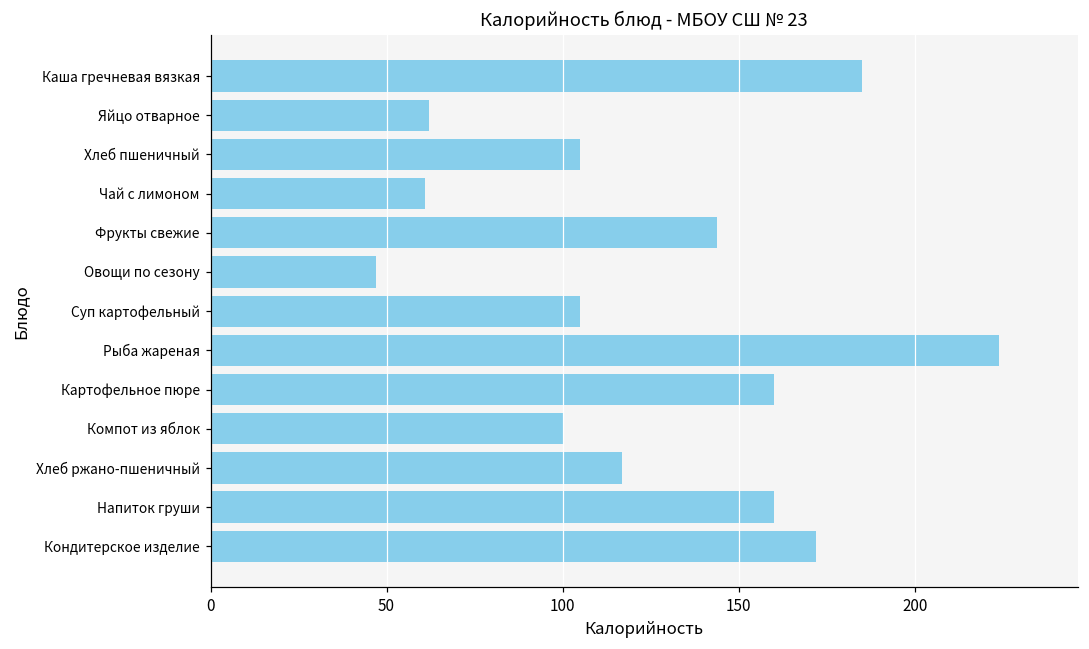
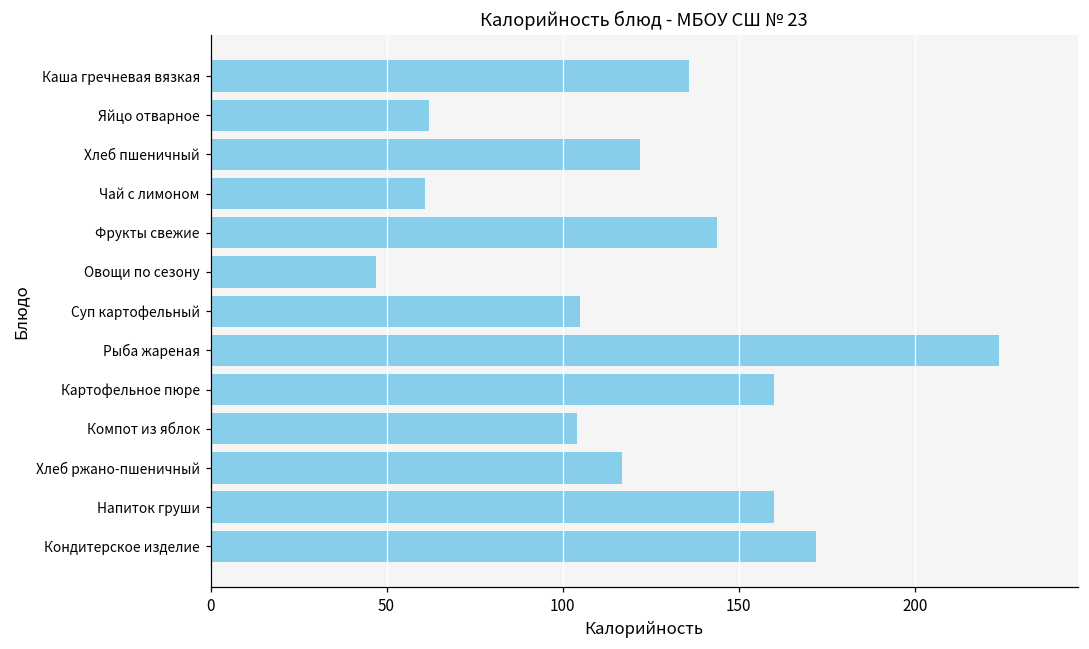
  {
-   "Каша гречневая вязкая": 185,
+   "Каша гречневая вязкая": 136,
    "Яйцо отварное": 62,
-   "Хлеб пшеничный": 105,
+   "Хлеб пшеничный": 122,
    "Чай с лимоном": 61,
    "Фрукты свежие": 144,
    "Овощи по сезону": 47,
    "Суп картофельный": 105,
    "Рыба жареная": 224,
    "Картофельное пюре": 160,
-   "Компот из яблок": 100,
+   "Компот из яблок": 104,
    "Хлеб ржано-пшеничный": 117,
    "Напиток груши": 160,
    "Кондитерское изделие": 172
  }
